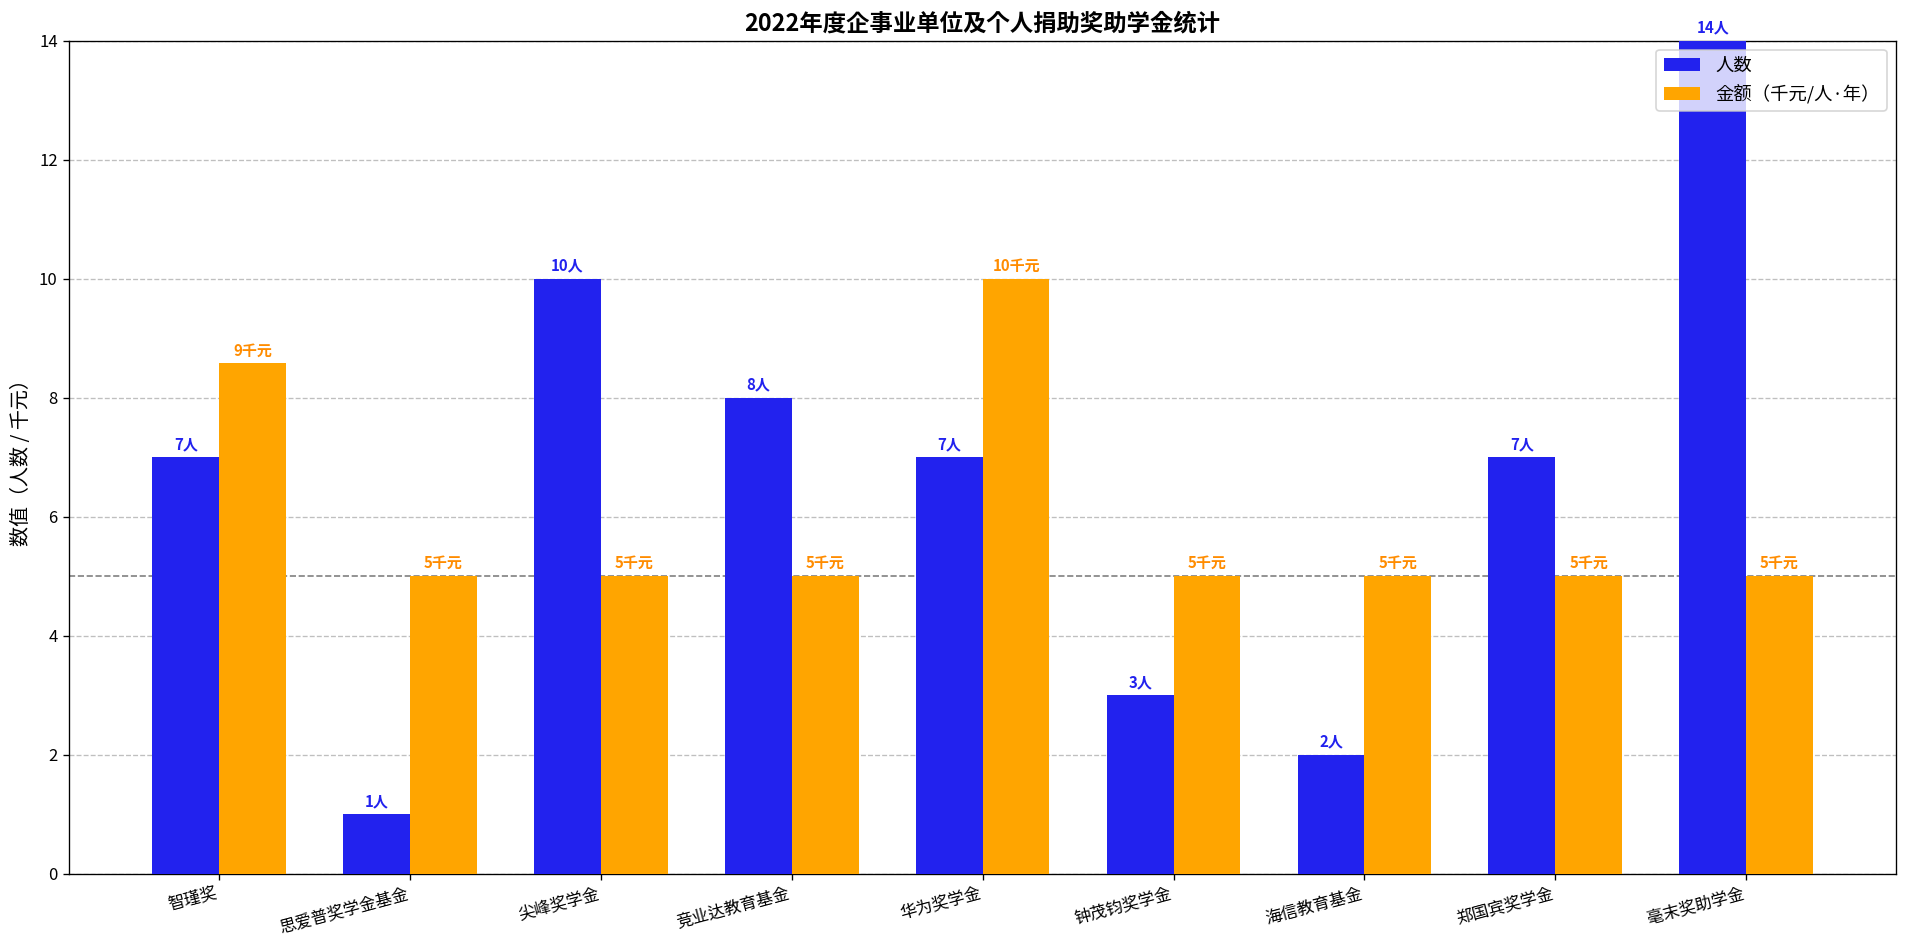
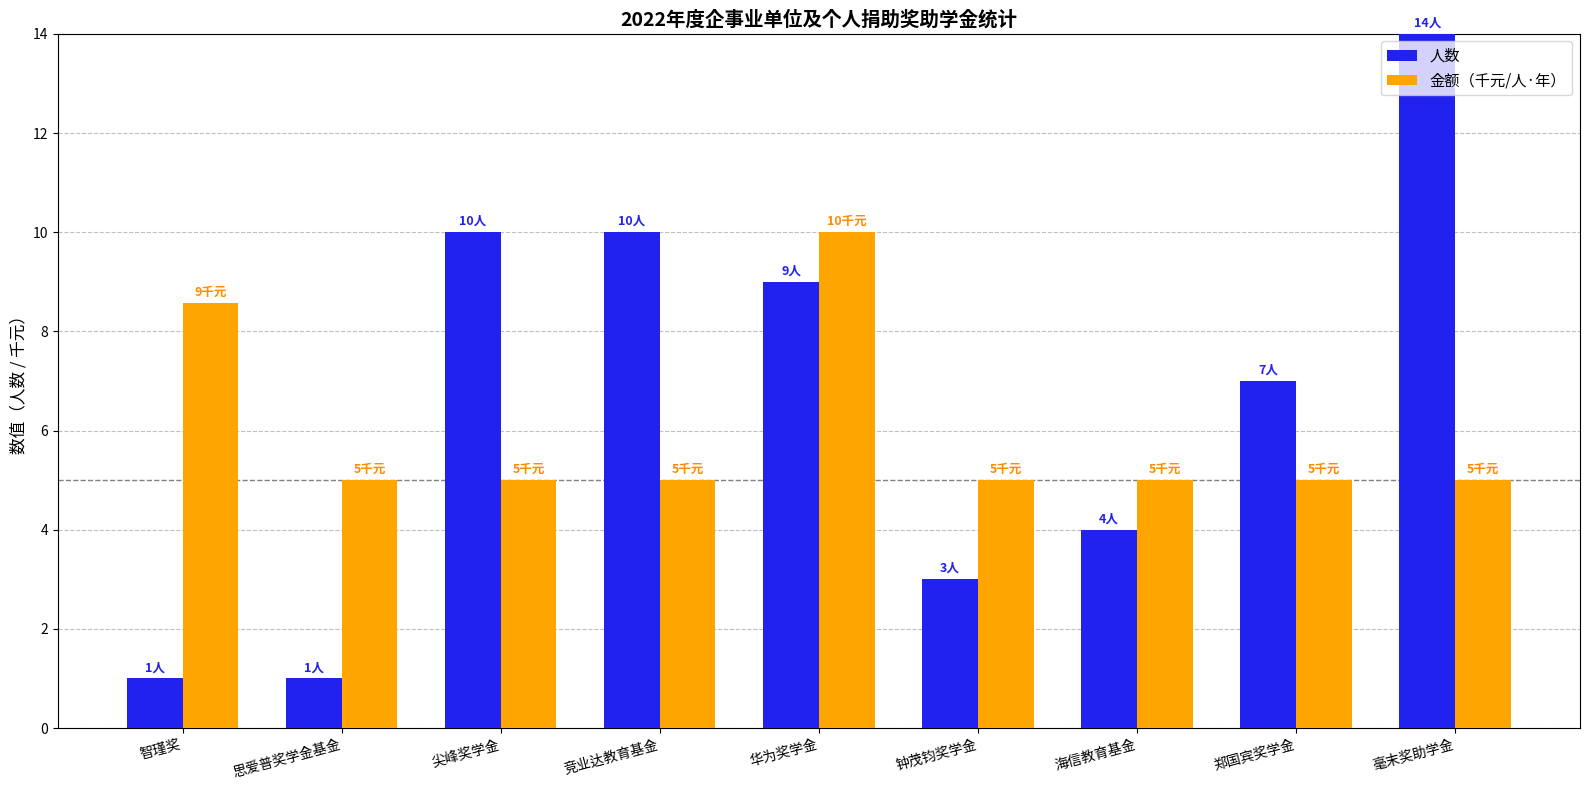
  {
    "人数": {
-     "智瑾奖": "7人",
+     "智瑾奖": "1人",
      "思爱普奖学金基金": "1人",
      "尖峰奖学金": "10人",
-     "竞业达教育基金": "8人",
-     "华为奖学金": "7人",
+     "竞业达教育基金": "10人",
+     "华为奖学金": "9人",
      "钟茂钧奖学金": "3人",
-     "海信教育基金": "2人",
+     "海信教育基金": "4人",
      "郑国宾奖学金": "7人",
      "毫末奖助学金": "14人"
    },
    "金额（千元/人·年）": {
      "智瑾奖": "9",
      "思爱普奖学金基金": "5",
      "尖峰奖学金": "5",
      "竞业达教育基金": "5",
      "华为奖学金": "10",
      "钟茂钧奖学金": "5",
      "海信教育基金": "5",
      "郑国宾奖学金": "5",
      "毫末奖助学金": "5"
    }
  }
